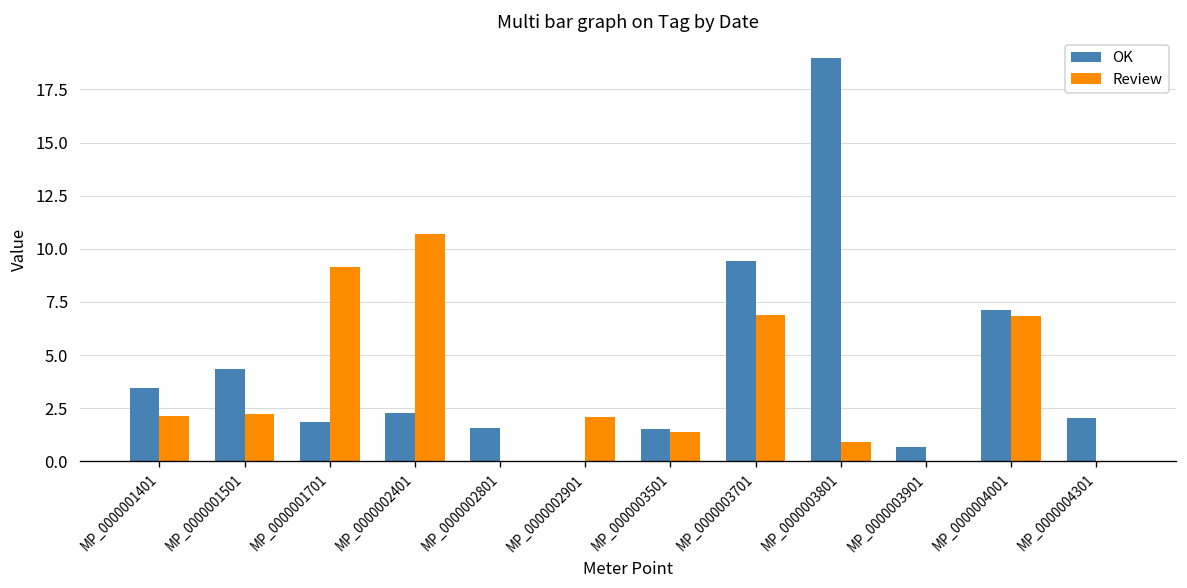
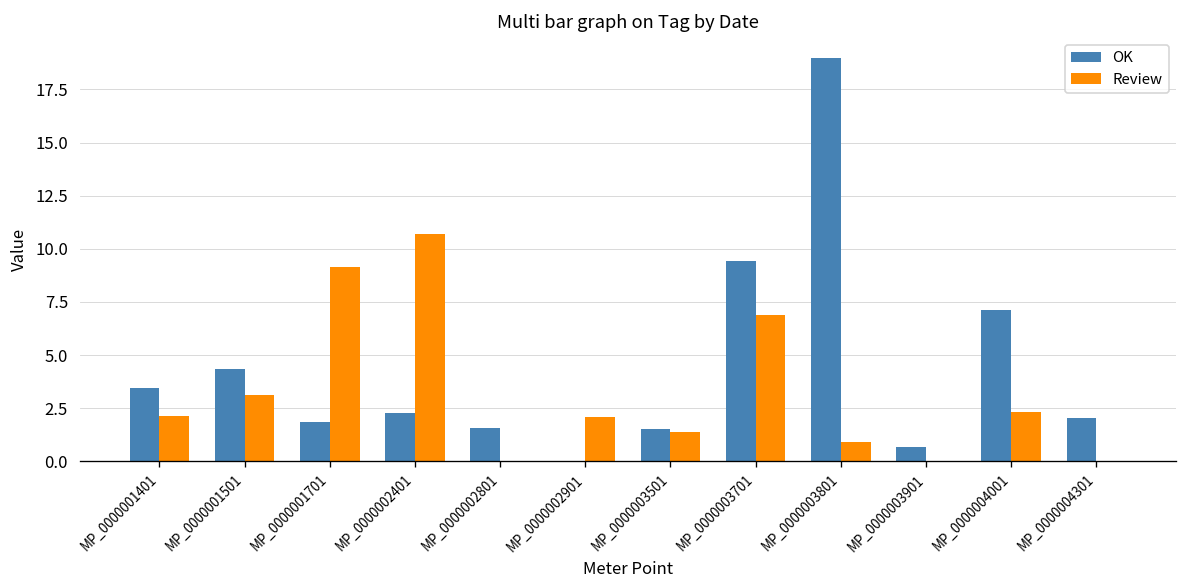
  {
    "OK": {
      "MP_0000001401": 3.5,
      "MP_0000001501": 4.3,
      "MP_0000001701": 1.8,
      "MP_0000002401": 2.3,
      "MP_0000002801": 1.5,
      "MP_0000003501": 1.5,
      "MP_0000003701": 9.4,
      "MP_0000003801": 19.0,
      "MP_0000003901": 0.7,
      "MP_0000004001": 7.1,
      "MP_0000004301": 2.1
    },
    "Review": {
      "MP_0000001401": 2.2,
-     "MP_0000001501": 2.2,
+     "MP_0000001501": 3.1,
      "MP_0000001701": 9.2,
      "MP_0000002401": 10.7,
      "MP_0000002801": 0.0,
      "MP_0000002901": 2.1,
      "MP_0000003501": 1.4,
      "MP_0000003701": 6.9,
      "MP_0000003801": 0.9,
      "MP_0000003901": 0.0,
-     "MP_0000004001": 6.9,
+     "MP_0000004001": 2.3,
      "MP_0000004301": 0.0
    }
  }
